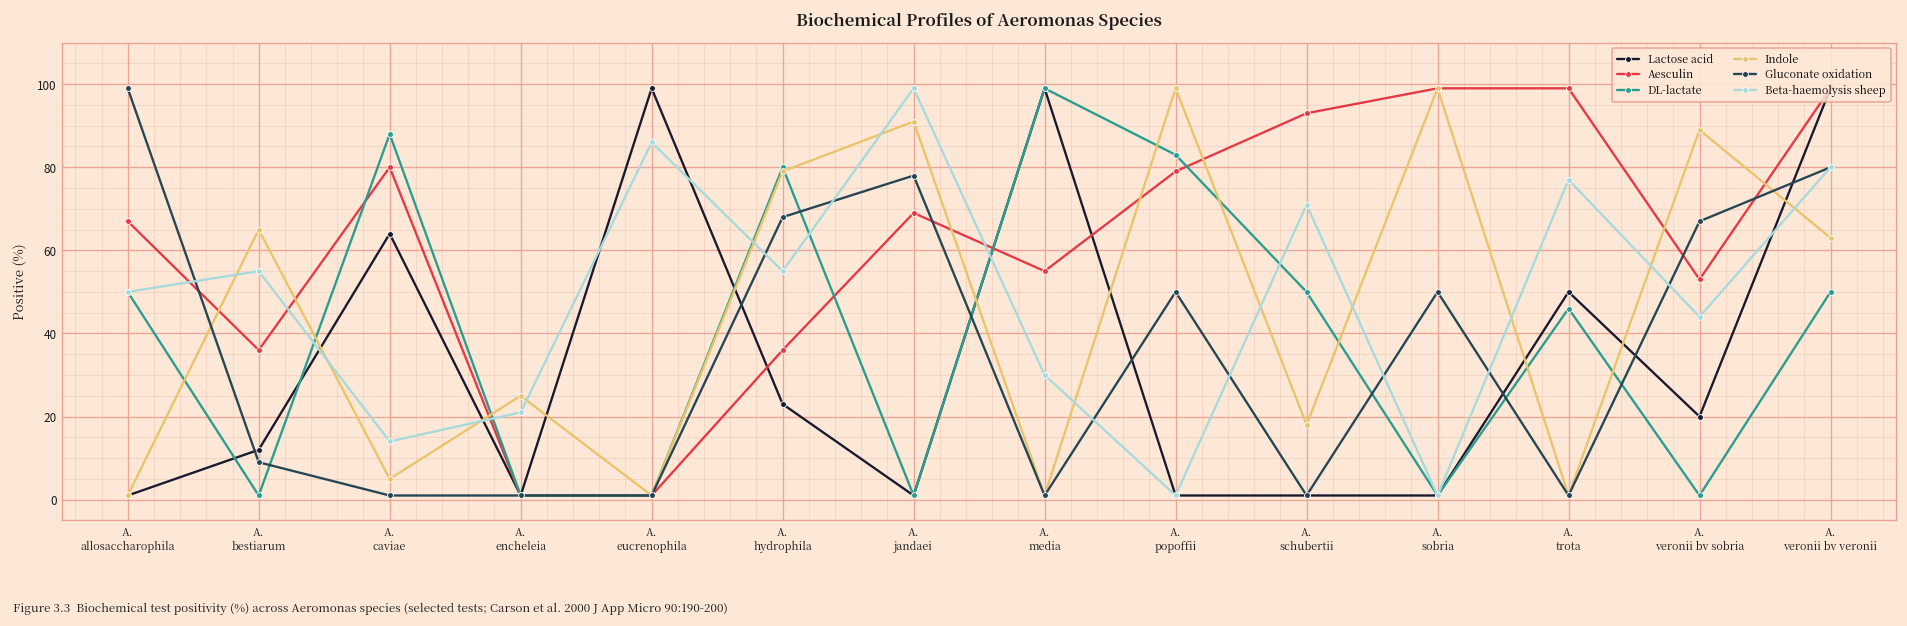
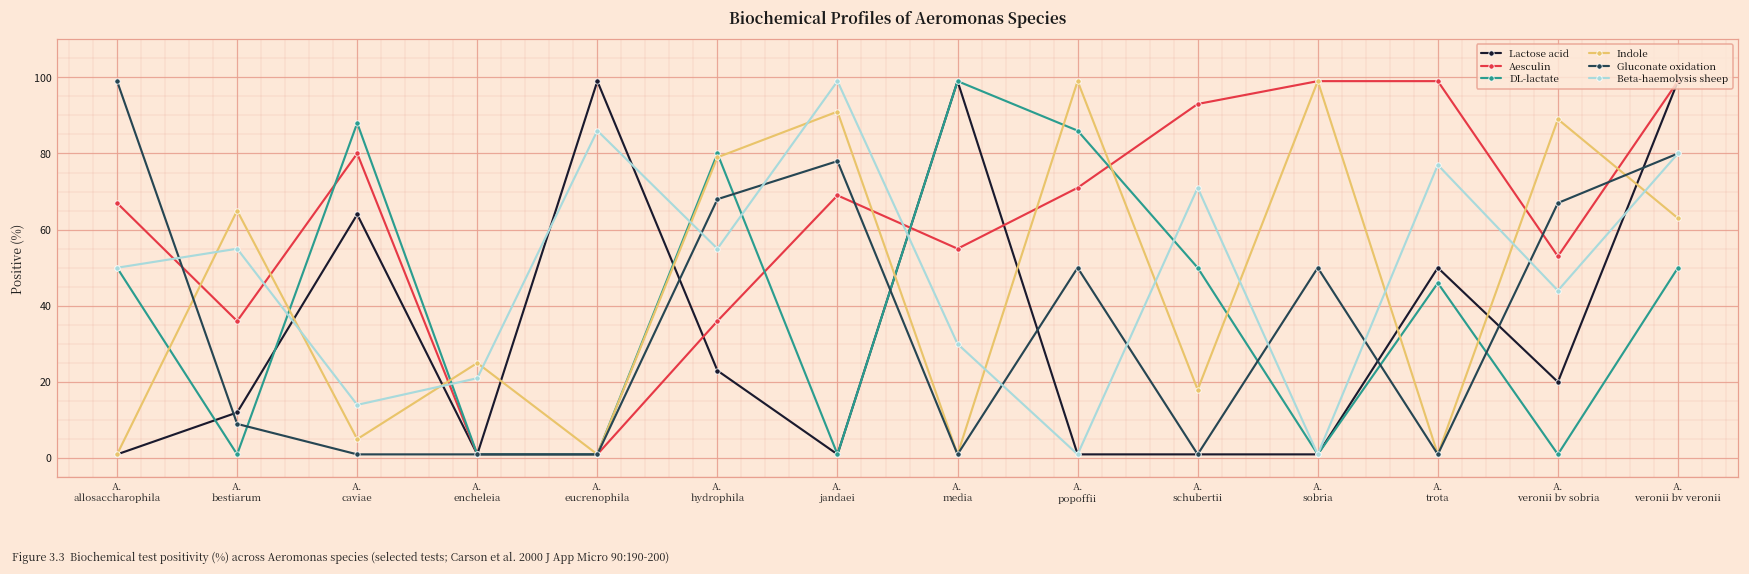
  {
    "Aesculin": {
      "A. allosaccharophila": 67,
      "A. bestiarum": 36,
      "A. caviae": 80,
      "A. hydrophila": 36,
      "A. jandaei": 69,
      "A. media": 55,
-     "A. popoffii": 79,
+     "A. popoffii": 71,
      "A. schubertii": 93,
      "A. trota": 99,
      "A. veronii bv sobria": 53
    },
    "DL-lactate": {
      "A. bestiarum": 1,
      "A. caviae": 88,
      "A. hydrophila": 80,
-     "A. popoffii": 83,
+     "A. popoffii": 86,
      "A. schubertii": 50,
      "A. trota": 46,
      "A. veronii bv sobria": 1,
      "A. veronii bv veronii": 50
    },
    "Indole": {
      "A. bestiarum": 65,
      "A. caviae": 5,
      "A. encheleia": 25,
      "A. hydrophila": 79,
      "A. jandaei": 91,
      "A. popoffii": 99,
      "A. schubertii": 18,
      "A. veronii bv sobria": 89,
      "A. veronii bv veronii": 63
    },
    "Beta-haemolysis sheep": {
      "A. bestiarum": 55,
      "A. caviae": 14,
      "A. encheleia": 21,
      "A. eucrenophila": 86,
      "A. hydrophila": 55,
      "A. jandaei": 99,
      "A. media": 30,
      "A. schubertii": 71,
      "A. trota": 77,
      "A. veronii bv sobria": 44
    }
  }
